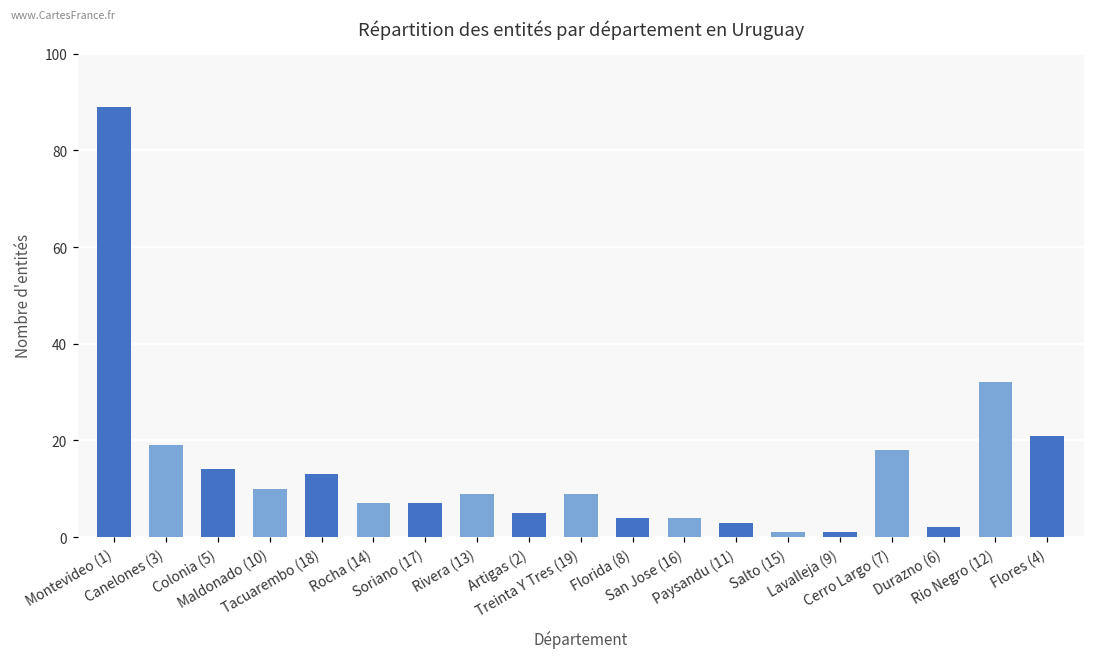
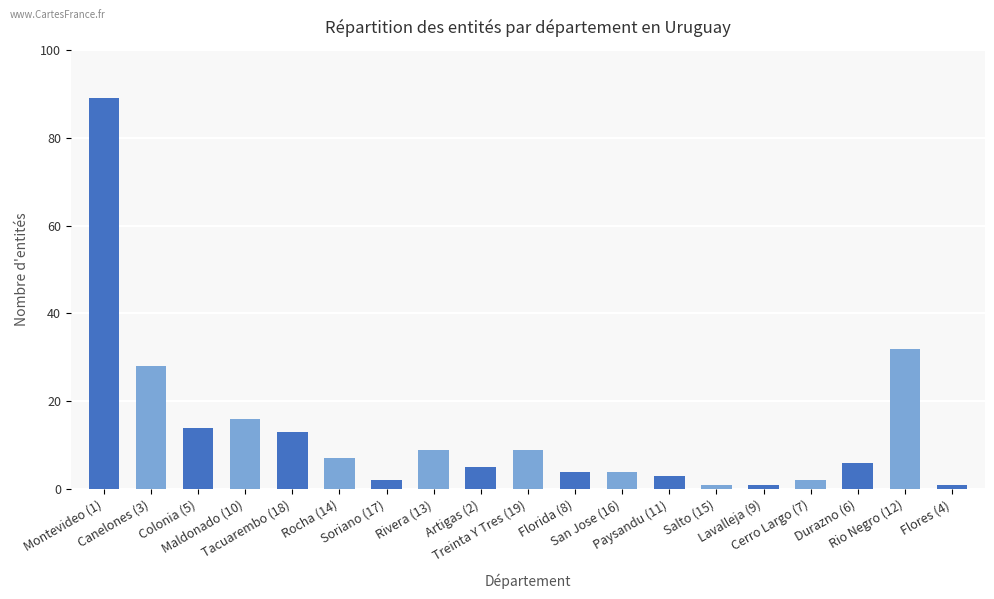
  {
    "Montevideo (1)": 89,
-   "Canelones (3)": 19,
+   "Canelones (3)": 28,
    "Colonia (5)": 14,
-   "Maldonado (10)": 10,
+   "Maldonado (10)": 16,
    "Tacuarembo (18)": 13,
    "Rocha (14)": 7,
-   "Soriano (17)": 7,
+   "Soriano (17)": 2,
    "Rivera (13)": 9,
    "Artigas (2)": 5,
    "Treinta Y Tres (19)": 9,
    "Florida (8)": 4,
    "San Jose (16)": 4,
    "Paysandu (11)": 3,
    "Salto (15)": 1,
    "Lavalleja (9)": 1,
-   "Cerro Largo (7)": 18,
-   "Durazno (6)": 2,
+   "Cerro Largo (7)": 2,
+   "Durazno (6)": 6,
    "Rio Negro (12)": 32,
-   "Flores (4)": 21
+   "Flores (4)": 1
  }
